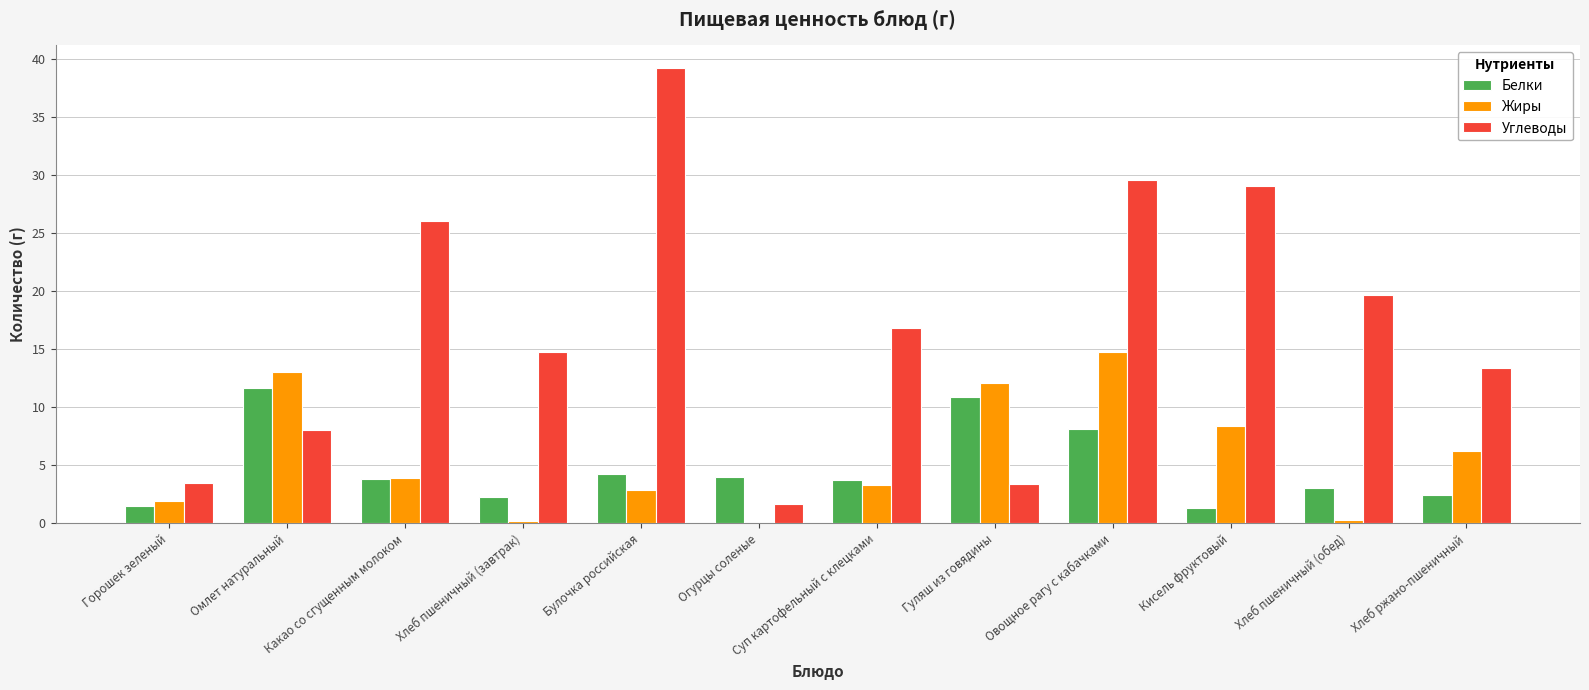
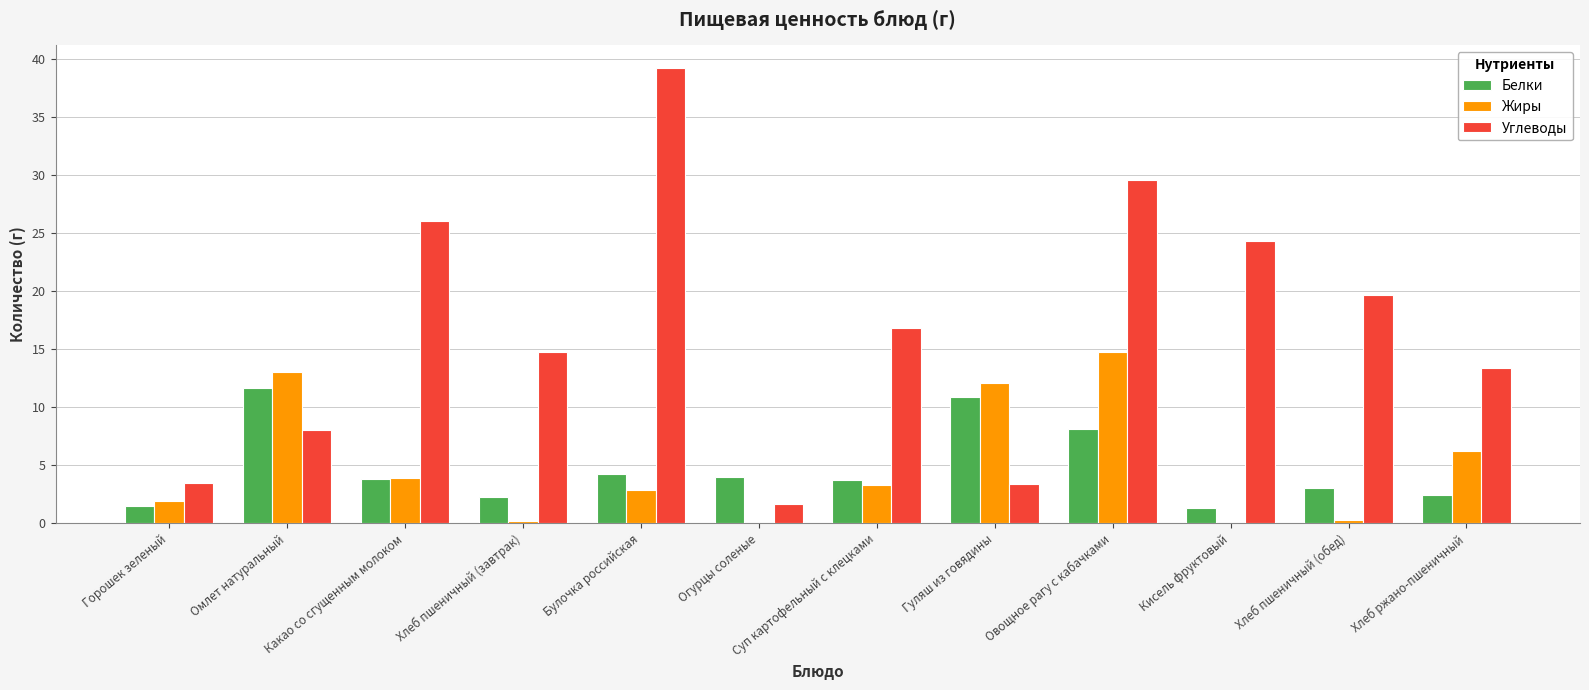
  {
    "Белки": {
      "Горошек зеленый": 1.5,
      "Омлет натуральный": 11.6,
      "Какао со сгущенным молоком": 3.8,
      "Хлеб пшеничный (завтрак)": 2.3,
      "Булочка российская": 4.3,
      "Огурцы соленые": 4.0,
      "Суп картофельный с клецками": 3.8,
      "Гуляш из говядины": 10.8,
      "Овощное рагу с кабачками": 8.1,
      "Кисель фруктовый": 1.4,
      "Хлеб пшеничный (обед)": 3.0,
      "Хлеб ржано-пшеничный": 2.4
    },
    "Жиры": {
      "Горошек зеленый": 1.9,
      "Омлет натуральный": 13.0,
      "Какао со сгущенным молоком": 3.9,
      "Хлеб пшеничный (завтрак)": 0.2,
      "Булочка российская": 2.9,
      "Суп картофельный с клецками": 3.3,
      "Гуляш из говядины": 12.1,
      "Овощное рагу с кабачками": 14.8,
-     "Кисель фруктовый": 8.4,
+     "Кисель фруктовый": 0.0,
      "Хлеб пшеничный (обед)": 0.3,
      "Хлеб ржано-пшеничный": 6.2
    },
    "Углеводы": {
      "Горошек зеленый": 3.5,
      "Омлет натуральный": 8.0,
      "Какао со сгущенным молоком": 26.0,
      "Хлеб пшеничный (завтрак)": 14.8,
      "Булочка российская": 39.2,
      "Огурцы соленые": 1.7,
      "Суп картофельный с клецками": 16.8,
      "Гуляш из говядины": 3.4,
      "Овощное рагу с кабачками": 29.6,
-     "Кисель фруктовый": 29.0,
+     "Кисель фруктовый": 24.3,
      "Хлеб пшеничный (обед)": 19.7,
      "Хлеб ржано-пшеничный": 13.4
    }
  }
